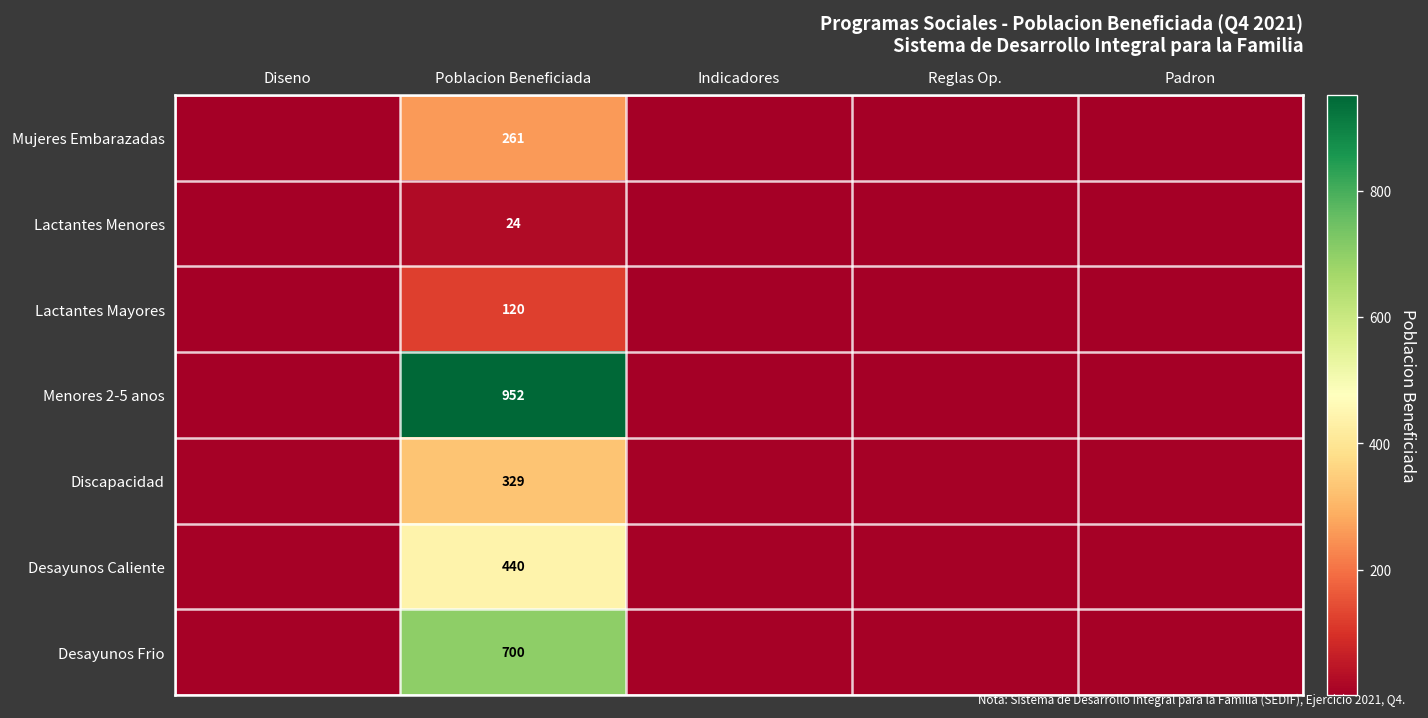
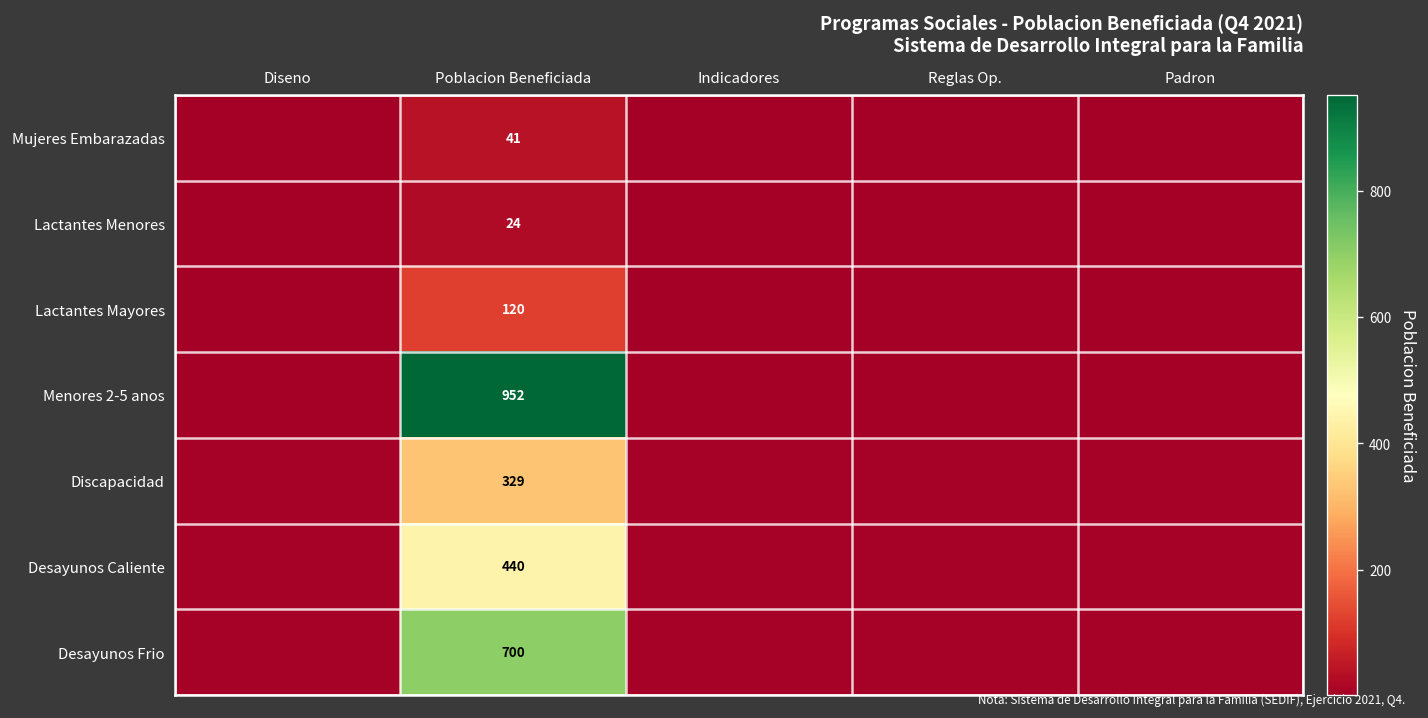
  {
    "Mujeres Embarazadas": {
-     "Poblacion Beneficiada": 261
+     "Poblacion Beneficiada": 41
    },
    "Lactantes Menores": {
      "Poblacion Beneficiada": 24
    },
    "Lactantes Mayores": {
      "Poblacion Beneficiada": 120
    },
    "Menores 2-5 anos": {
      "Poblacion Beneficiada": 952
    },
    "Discapacidad": {
      "Poblacion Beneficiada": 329
    },
    "Desayunos Caliente": {
      "Poblacion Beneficiada": 440
    },
    "Desayunos Frio": {
      "Poblacion Beneficiada": 700
    }
  }
